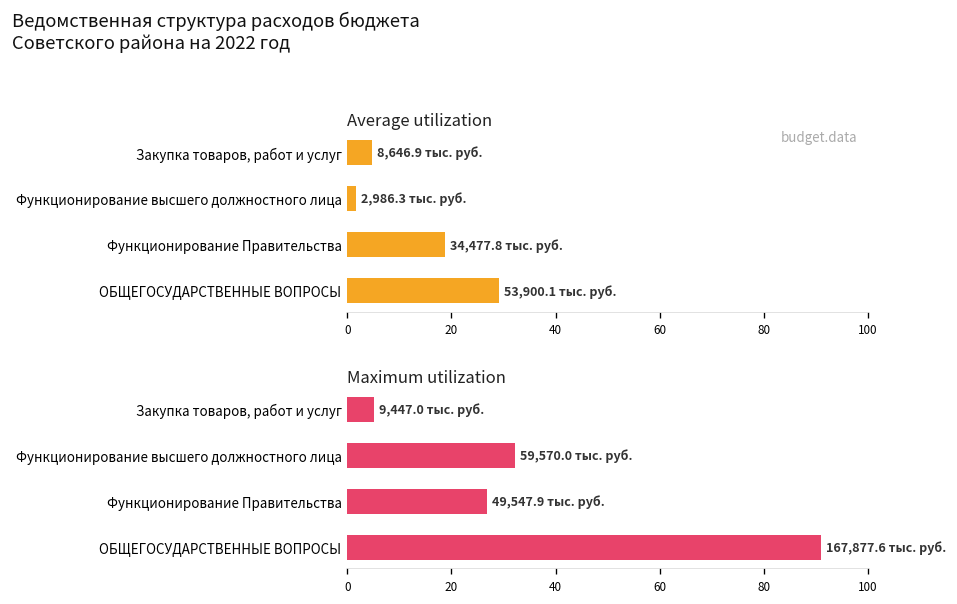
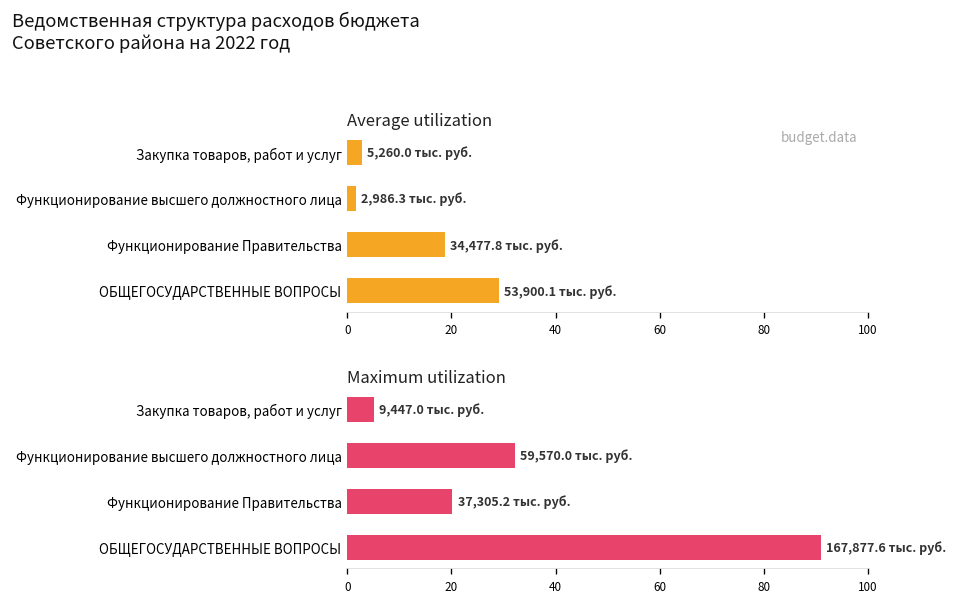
  {
    "Average utilization": {
-     "Закупка товаров, работ и услуг": "8,646.9"
+     "Закупка товаров, работ и услуг": "5,260.0"
    },
    "Maximum utilization": {
-     "Функционирование Правительства": "49,547.9"
+     "Функционирование Правительства": "37,305.2"
    }
  }
